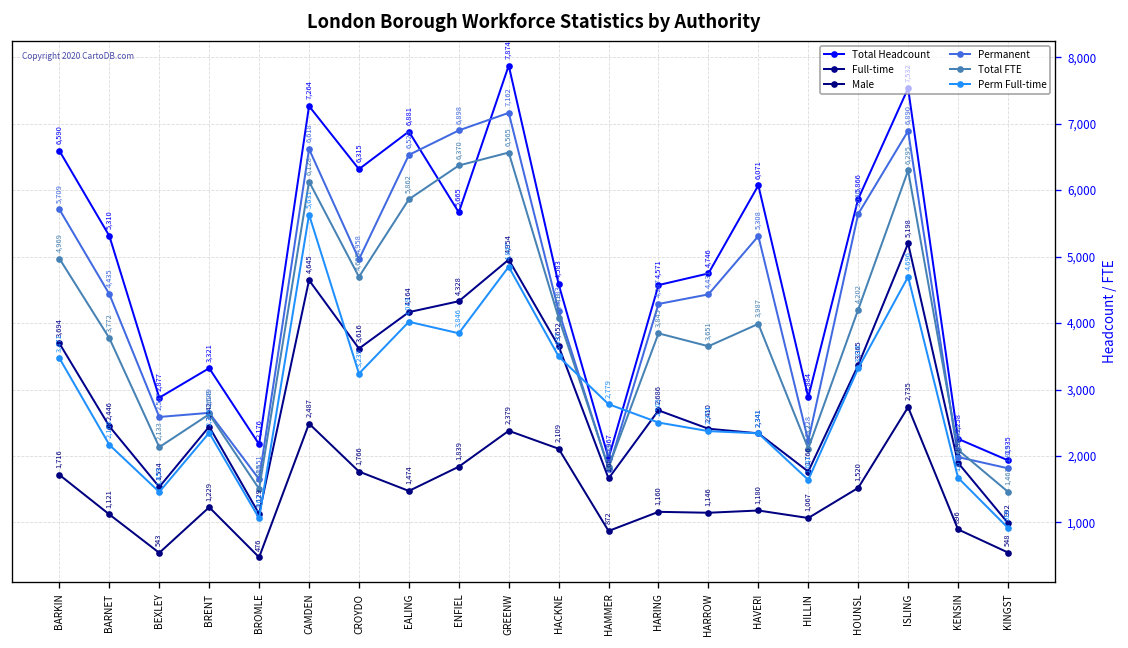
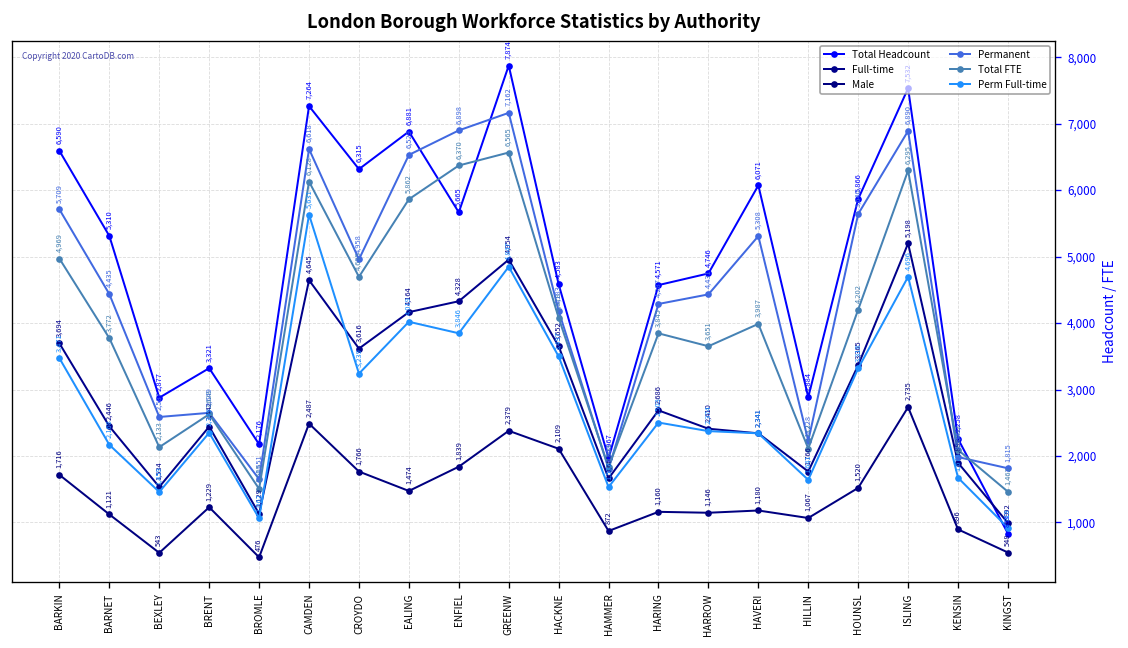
  {
    "Total Headcount": {
      "BARKIN": "6,590",
      "BARNET": "5,310",
      "BEXLEY": "2,877",
      "BRENT": "3,321",
      "BROMLE": "2,176",
      "CAMDEN": "7,264",
      "CROYDO": "6,315",
      "EALING": "6,881",
      "ENFIEL": "5,665",
      "GREENW": "7,874",
      "HACKNE": "4,583",
      "HARING": "4,571",
      "HARROW": "4,746",
      "HAVERI": "6,071",
      "HILLIN": "2,884",
-     "KINGST": "1,935"
+     "KINGST": "833"
    },
    "Perm Full-time": {
      "CAMDEN": "5,631",
      "ENFIEL": "3,846",
-     "HAMMER": "2,779",
+     "HAMMER": "1,532",
      "ISLING": "4,696"
    }
  }
